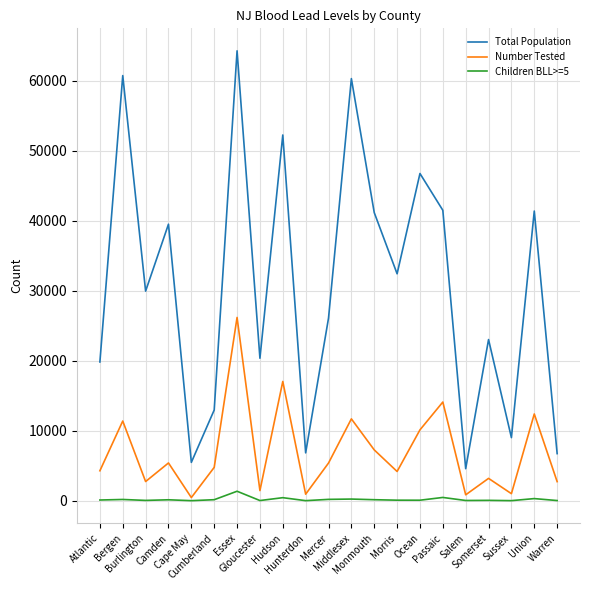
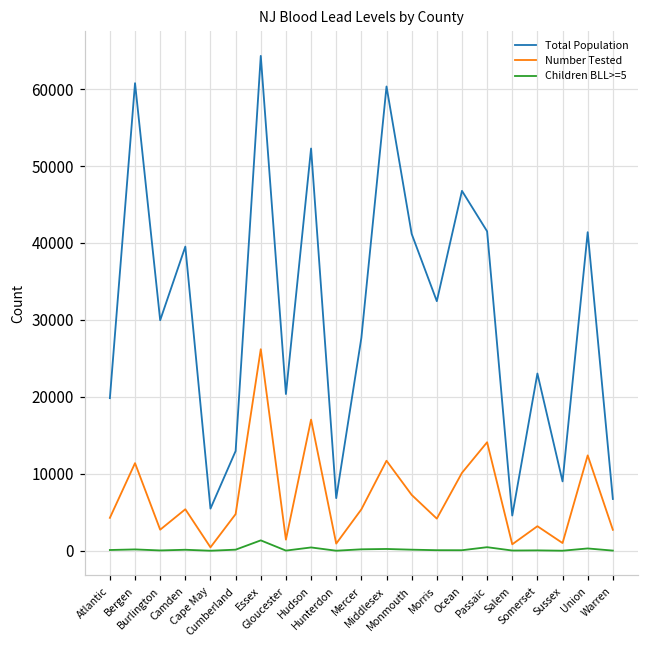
  {
    "Total Population": {
      "Atlantic": 20000,
      "Bergen": 61000,
      "Burlington": 30000,
      "Camden": 40000,
      "Cape May": 5000,
      "Cumberland": 13000,
      "Essex": 64000,
      "Gloucester": 20000,
      "Hudson": 52000,
      "Hunterdon": 7000,
-     "Mercer": 26000,
+     "Mercer": 28000,
      "Middlesex": 60000,
      "Monmouth": 41000,
      "Morris": 32000,
      "Ocean": 47000,
      "Passaic": 42000,
      "Salem": 5000,
      "Somerset": 23000,
      "Sussex": 9000,
      "Union": 41000,
      "Warren": 7000
    },
    "Number Tested": {
      "Atlantic": 4000,
      "Bergen": 11000,
      "Burlington": 3000,
      "Camden": 5000,
      "Cape May": 0,
      "Cumberland": 5000,
      "Essex": 26000,
      "Gloucester": 1000,
      "Hudson": 17000,
      "Hunterdon": 1000,
      "Mercer": 5000,
      "Middlesex": 12000,
      "Monmouth": 7000,
      "Morris": 4000,
      "Ocean": 10000,
      "Passaic": 14000,
      "Salem": 1000,
      "Somerset": 3000,
      "Sussex": 1000,
      "Union": 12000,
      "Warren": 3000
    },
    "Children BLL>=5": {
      "Atlantic": 0,
      "Bergen": 0,
      "Burlington": 0,
      "Camden": 0,
      "Cape May": 0,
      "Cumberland": 0,
      "Essex": 1000,
      "Gloucester": 0,
      "Hudson": 0,
      "Hunterdon": 0,
      "Mercer": 0,
      "Middlesex": 0,
      "Monmouth": 0,
      "Morris": 0,
      "Ocean": 0,
      "Passaic": 0,
      "Salem": 0,
      "Somerset": 0,
      "Sussex": 0,
      "Union": 0,
      "Warren": 0
    }
  }
